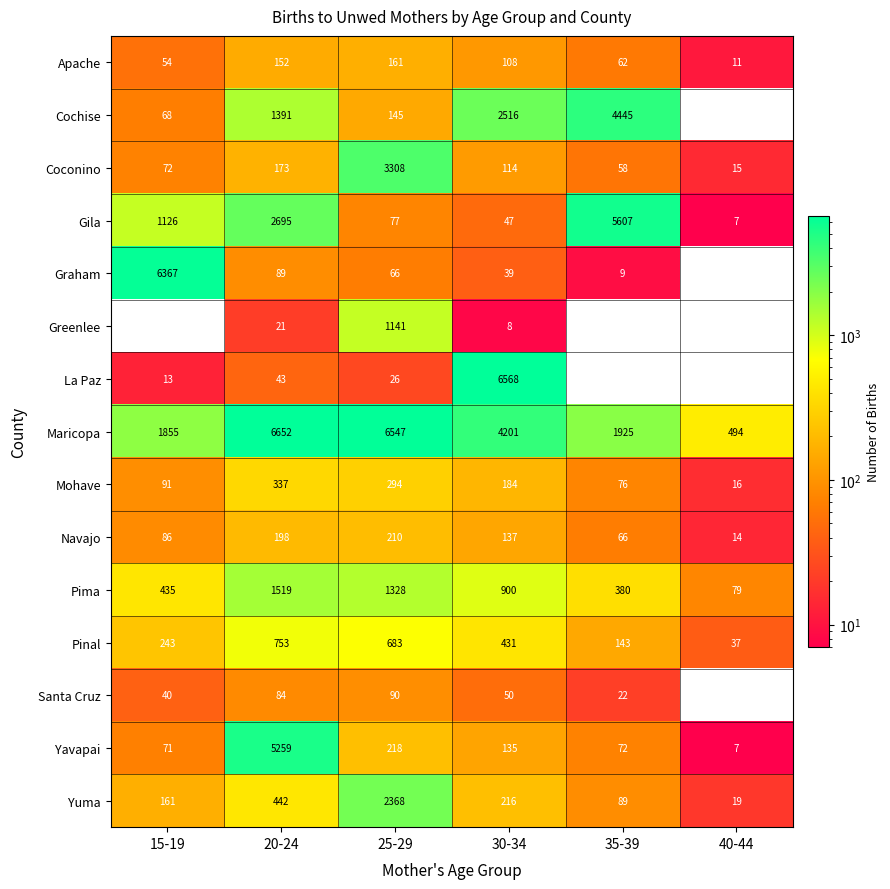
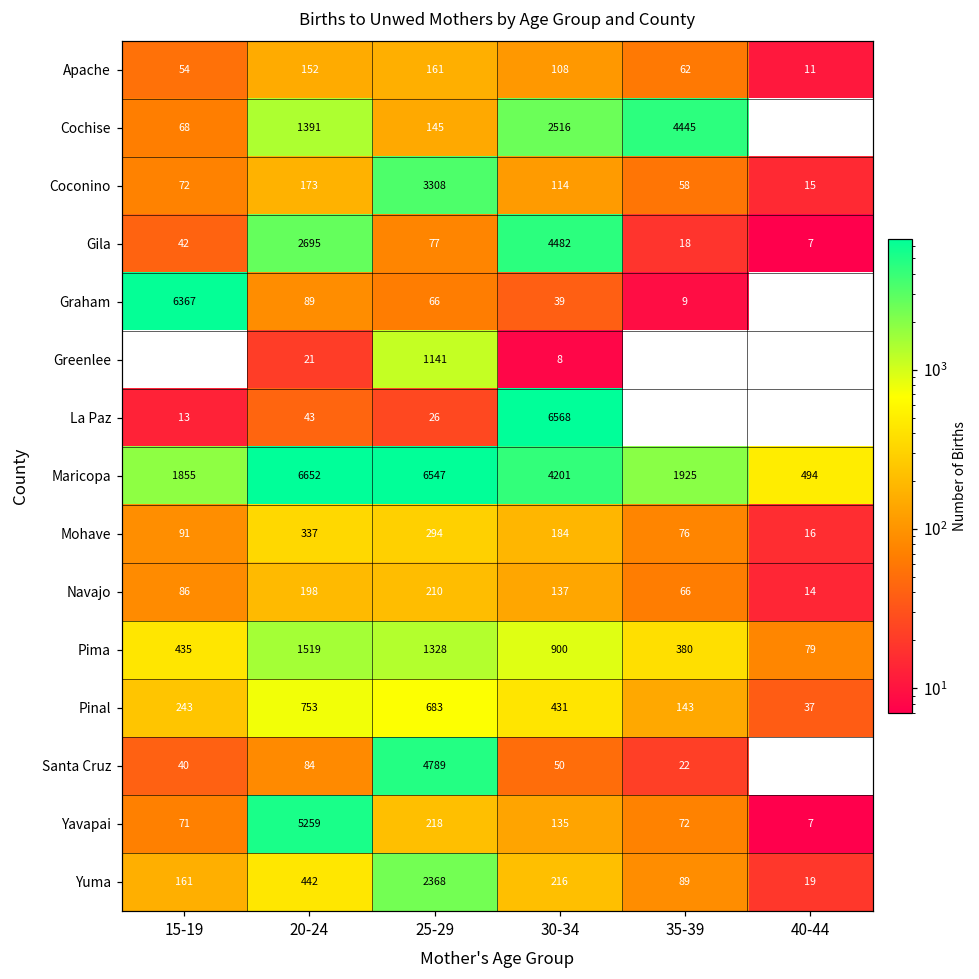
  {
    "Apache": {
      "15-19": 54,
      "20-24": 152,
      "25-29": 161,
      "30-34": 108,
      "35-39": 62,
      "40-44": 11
    },
    "Cochise": {
      "15-19": 68,
      "20-24": 1391,
      "25-29": 145,
      "30-34": 2516,
      "35-39": 4445
    },
    "Coconino": {
      "15-19": 72,
      "20-24": 173,
      "25-29": 3308,
      "30-34": 114,
      "35-39": 58,
      "40-44": 15
    },
    "Gila": {
-     "15-19": 1126,
+     "15-19": 42,
      "20-24": 2695,
      "25-29": 77,
-     "30-34": 47,
-     "35-39": 5607,
+     "30-34": 4482,
+     "35-39": 18,
      "40-44": 7
    },
    "Graham": {
      "15-19": 6367,
      "20-24": 89,
      "25-29": 66,
      "30-34": 39,
      "35-39": 9
    },
    "Greenlee": {
      "20-24": 21,
      "25-29": 1141,
      "30-34": 8
    },
    "La Paz": {
      "15-19": 13,
      "20-24": 43,
      "25-29": 26,
      "30-34": 6568
    },
    "Maricopa": {
      "15-19": 1855,
      "20-24": 6652,
      "25-29": 6547,
      "30-34": 4201,
      "35-39": 1925,
      "40-44": 494
    },
    "Mohave": {
      "15-19": 91,
      "20-24": 337,
      "25-29": 294,
      "30-34": 184,
      "35-39": 76,
      "40-44": 16
    },
    "Navajo": {
      "15-19": 86,
      "20-24": 198,
      "25-29": 210,
      "30-34": 137,
      "35-39": 66,
      "40-44": 14
    },
    "Pima": {
      "15-19": 435,
      "20-24": 1519,
      "25-29": 1328,
      "30-34": 900,
      "35-39": 380,
      "40-44": 79
    },
    "Pinal": {
      "15-19": 243,
      "20-24": 753,
      "25-29": 683,
      "30-34": 431,
      "35-39": 143,
      "40-44": 37
    },
    "Santa Cruz": {
      "15-19": 40,
      "20-24": 84,
-     "25-29": 90,
+     "25-29": 4789,
      "30-34": 50,
      "35-39": 22
    },
    "Yavapai": {
      "15-19": 71,
      "20-24": 5259,
      "25-29": 218,
      "30-34": 135,
      "35-39": 72,
      "40-44": 7
    },
    "Yuma": {
      "15-19": 161,
      "20-24": 442,
      "25-29": 2368,
      "30-34": 216,
      "35-39": 89,
      "40-44": 19
    }
  }
